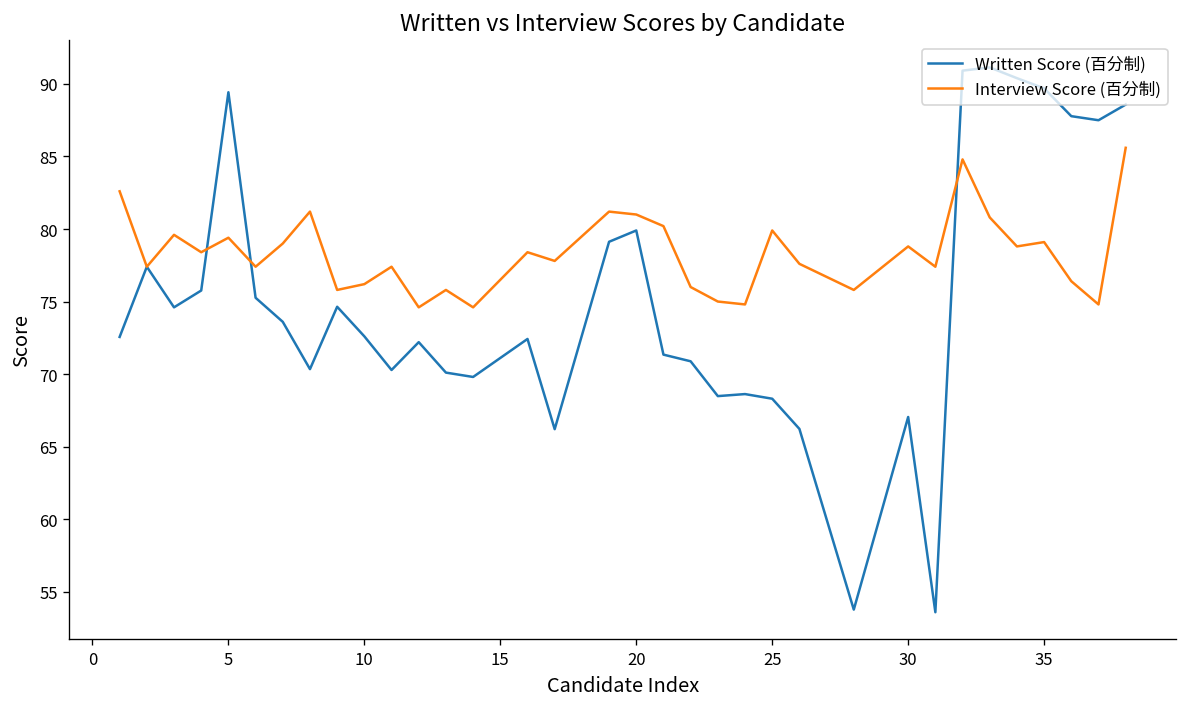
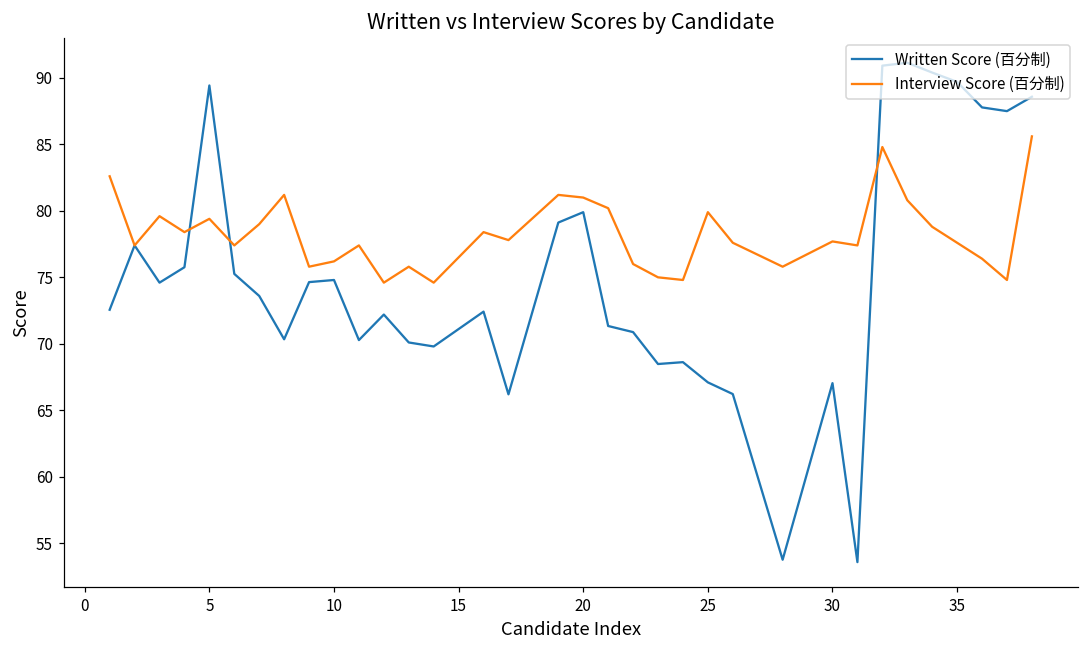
  {
    "Written Score (百分制)": {
      "5": 89.4,
-     "10": 72.6,
+     "10": 74.8,
      "20": 79.9,
-     "25": 68.3,
+     "25": 67.1,
      "30": 67.0
    },
    "Interview Score (百分制)": {
      "5": 79.4,
      "10": 76.2,
      "20": 81.0,
      "25": 79.9,
-     "30": 78.8,
-     "35": 79.1
+     "30": 77.7,
+     "35": 77.6
    }
  }
